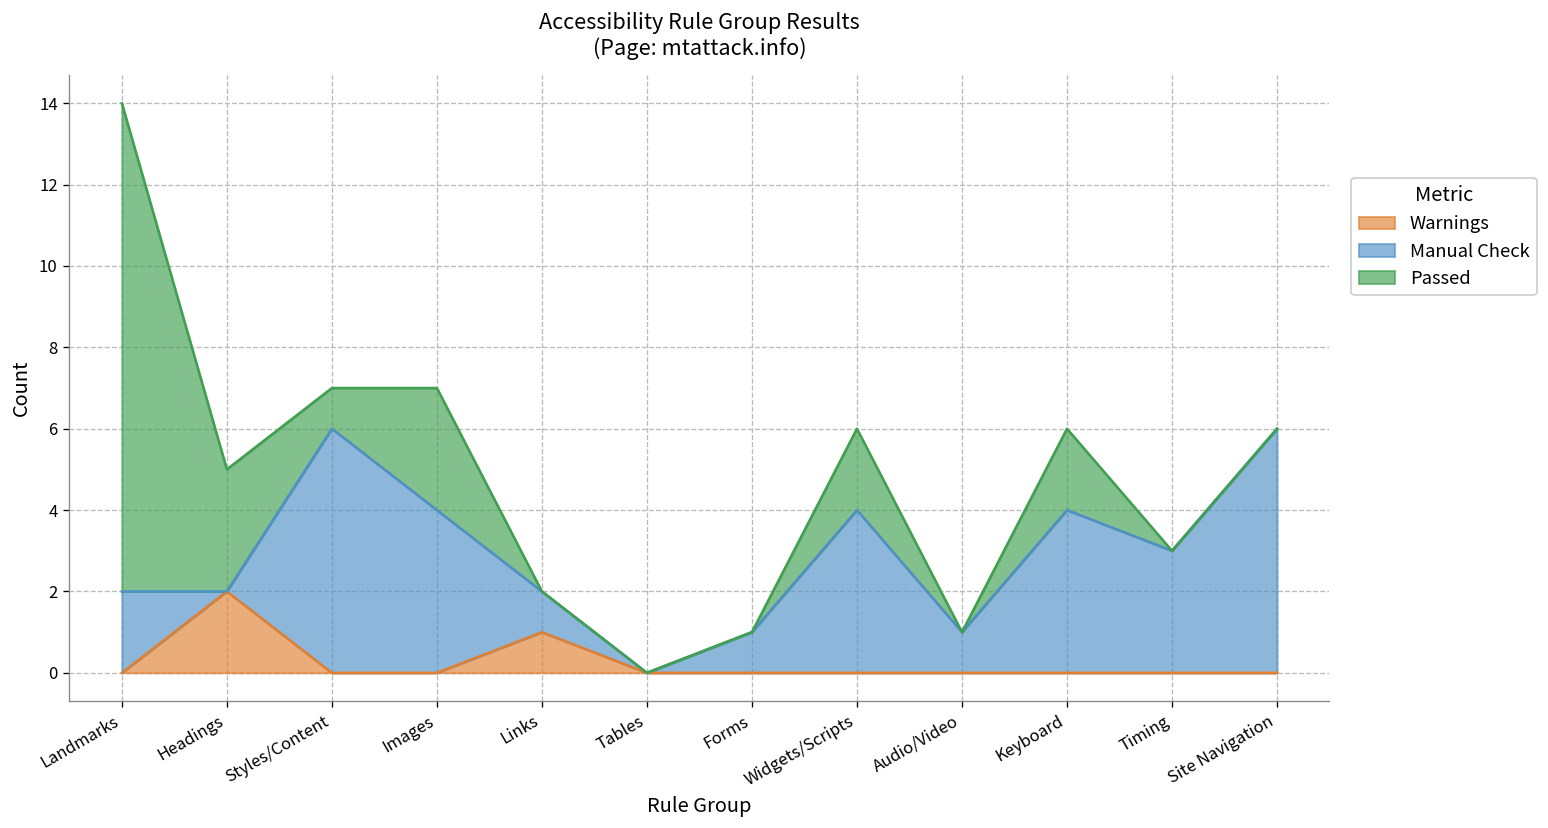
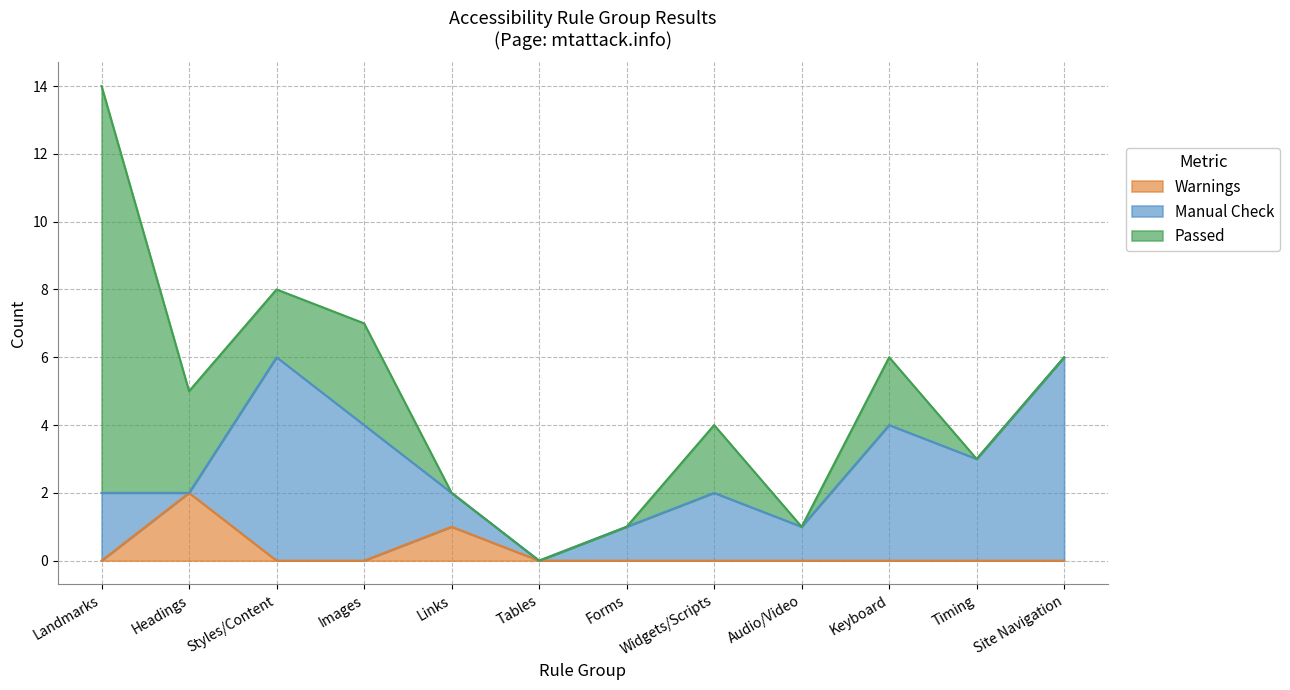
  {
    "Warnings": {
      "Landmarks": 0,
      "Styles/Content": 0,
      "Images": 0,
      "Links": 1,
      "Forms": 0,
      "Widgets/Scripts": 0,
      "Audio/Video": 0,
      "Keyboard": 0,
      "Timing": 0,
      "Site Navigation": 0
    },
    "Manual Check": {
      "Landmarks": 2,
      "Styles/Content": 6,
      "Images": 4,
-     "Widgets/Scripts": 4,
+     "Widgets/Scripts": 2,
      "Keyboard": 4
    },
    "Passed": {
      "Landmarks": 12,
      "Headings": 3,
-     "Styles/Content": 1,
+     "Styles/Content": 2,
      "Images": 3,
      "Widgets/Scripts": 2,
      "Keyboard": 2
    }
  }
